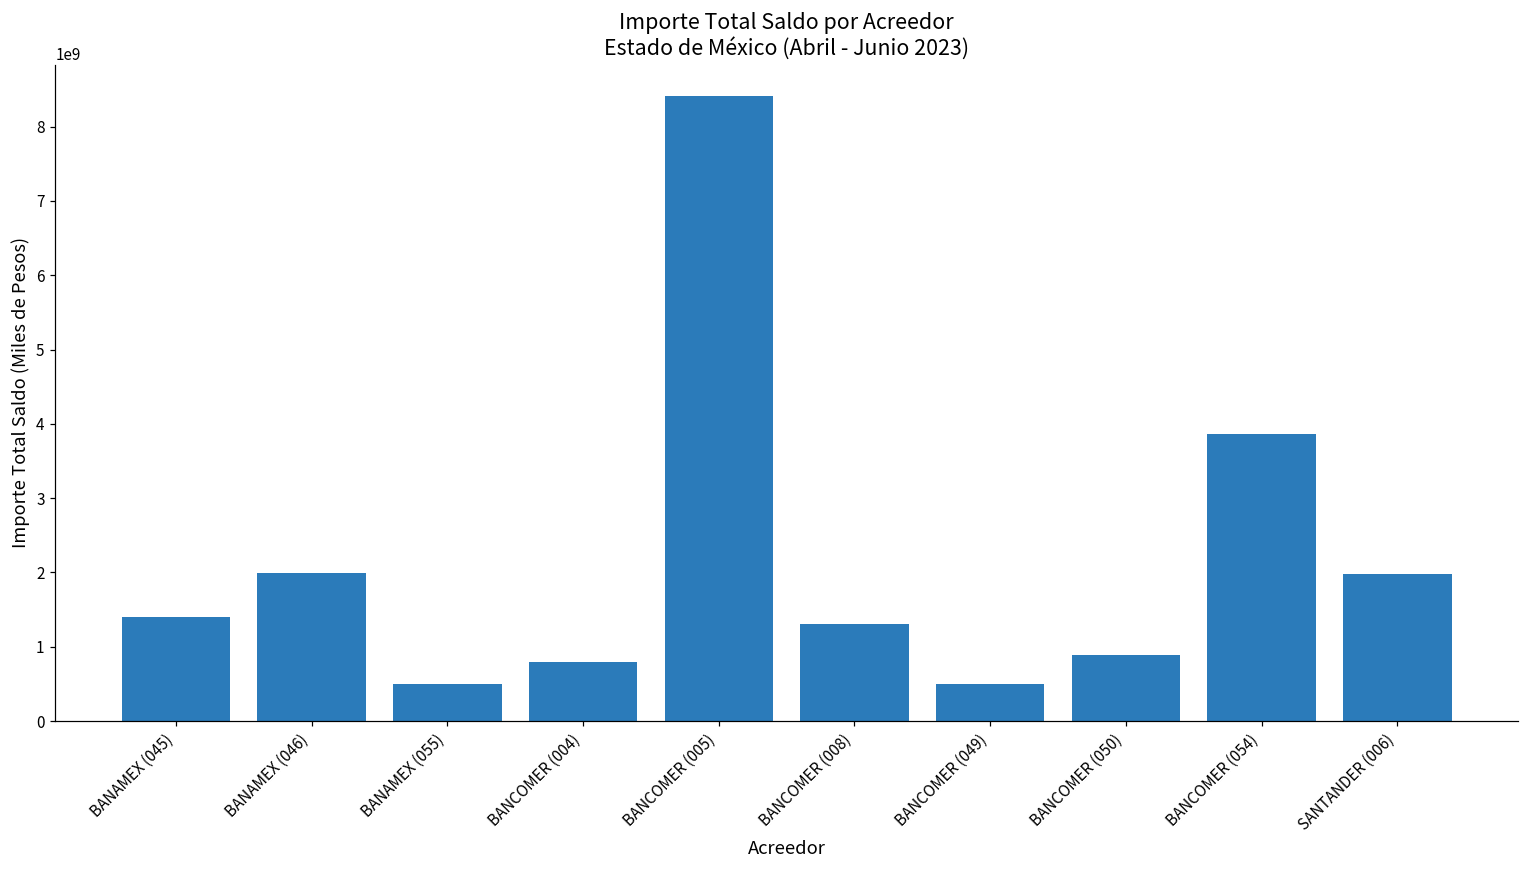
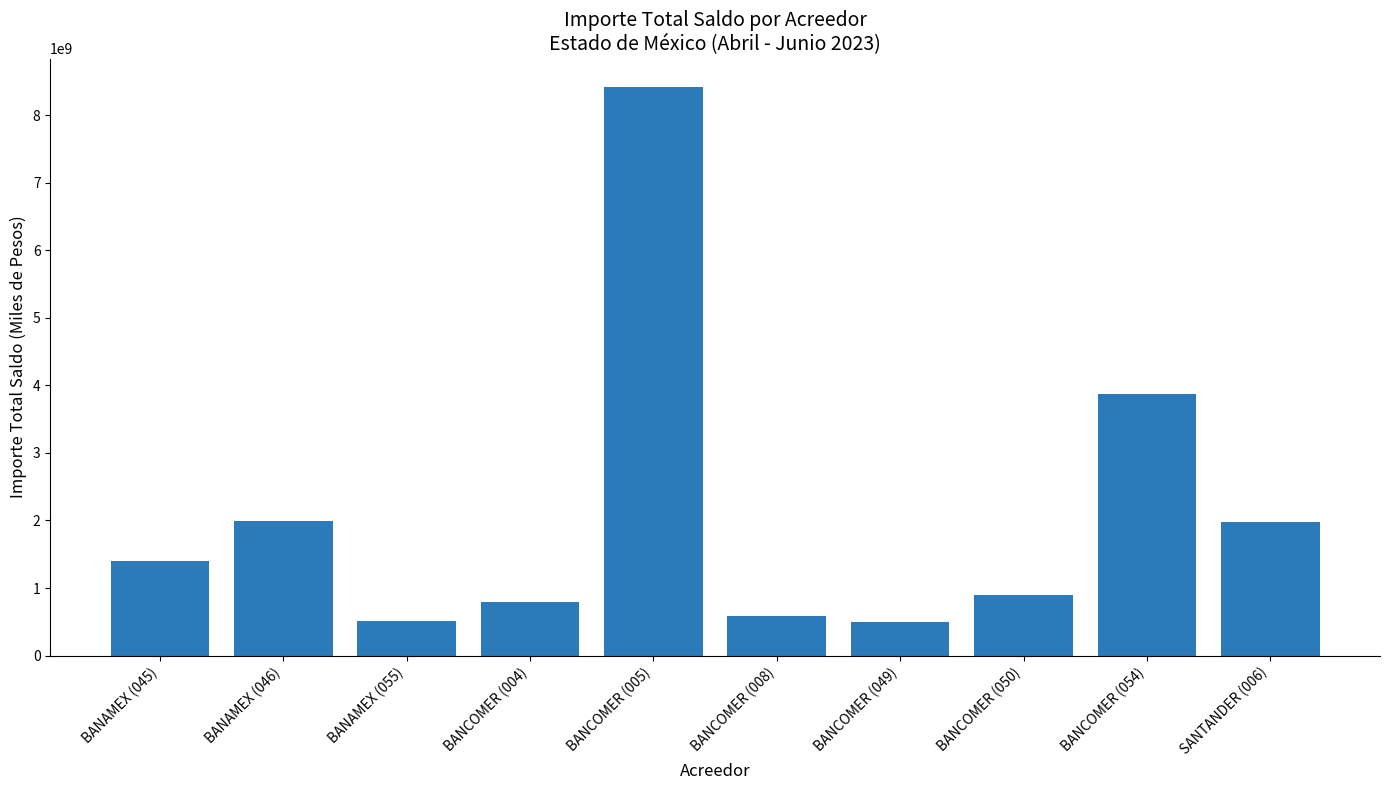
  {
    "BANAMEX (045)": 1400000000,
    "BANAMEX (046)": 2000000000,
    "BANAMEX (055)": 500000000,
    "BANCOMER (004)": 800000000,
    "BANCOMER (005)": 8400000000,
-   "BANCOMER (008)": 1300000000,
+   "BANCOMER (008)": 600000000,
    "BANCOMER (049)": 500000000,
    "BANCOMER (050)": 900000000,
    "BANCOMER (054)": 3900000000,
    "SANTANDER (006)": 2000000000
  }
